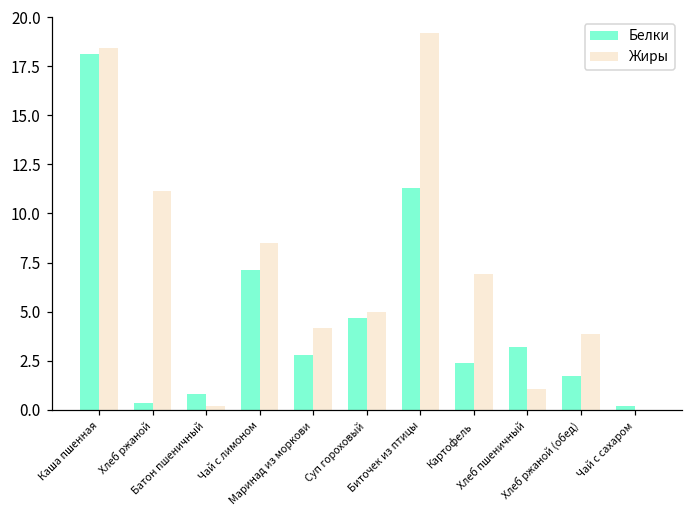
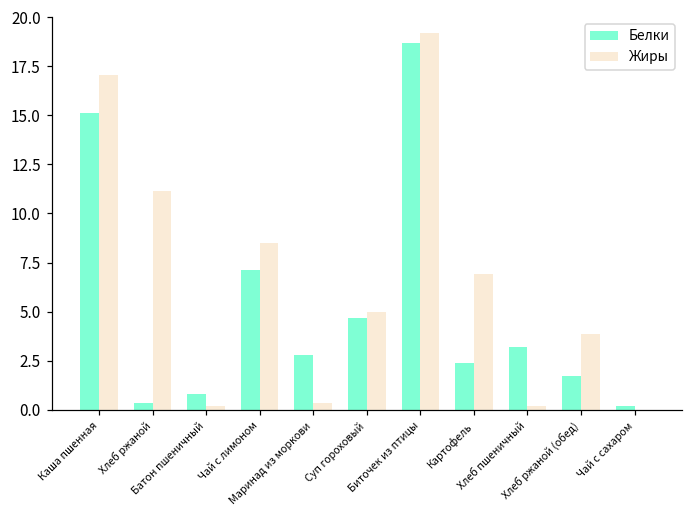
  {
    "Белки": {
-     "Каша пшенная": 18.1,
+     "Каша пшенная": 15.1,
      "Хлеб ржаной": 0.3,
      "Батон пшеничный": 0.8,
      "Чай с лимоном": 7.1,
      "Маринад из моркови": 2.8,
      "Суп гороховый": 4.7,
-     "Биточек из птицы": 11.3,
+     "Биточек из птицы": 18.7,
      "Картофель": 2.4,
      "Хлеб пшеничный": 3.2,
      "Хлеб ржаной (обед)": 1.7,
      "Чай с сахаром": 0.2
    },
    "Жиры": {
-     "Каша пшенная": 18.4,
+     "Каша пшенная": 17.1,
      "Хлеб ржаной": 11.2,
      "Батон пшеничный": 0.2,
      "Чай с лимоном": 8.5,
-     "Маринад из моркови": 4.2,
+     "Маринад из моркови": 0.4,
      "Суп гороховый": 5.0,
      "Биточек из птицы": 19.2,
      "Картофель": 6.9,
-     "Хлеб пшеничный": 1.1,
+     "Хлеб пшеничный": 0.2,
      "Хлеб ржаной (обед)": 3.9,
      "Чай с сахаром": 0.0
    }
  }
